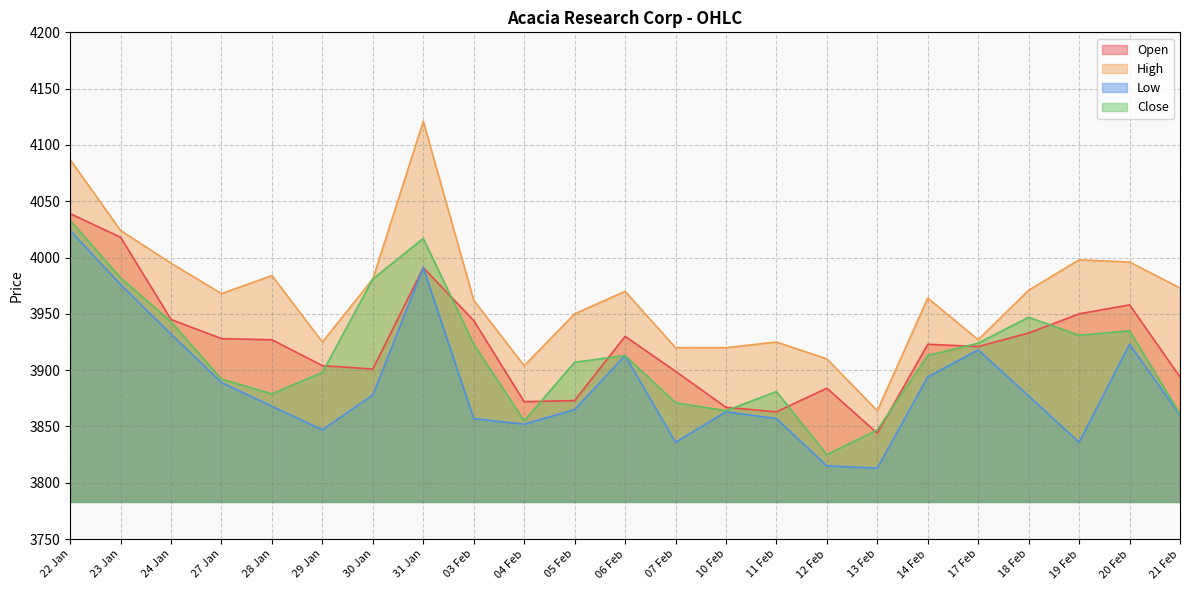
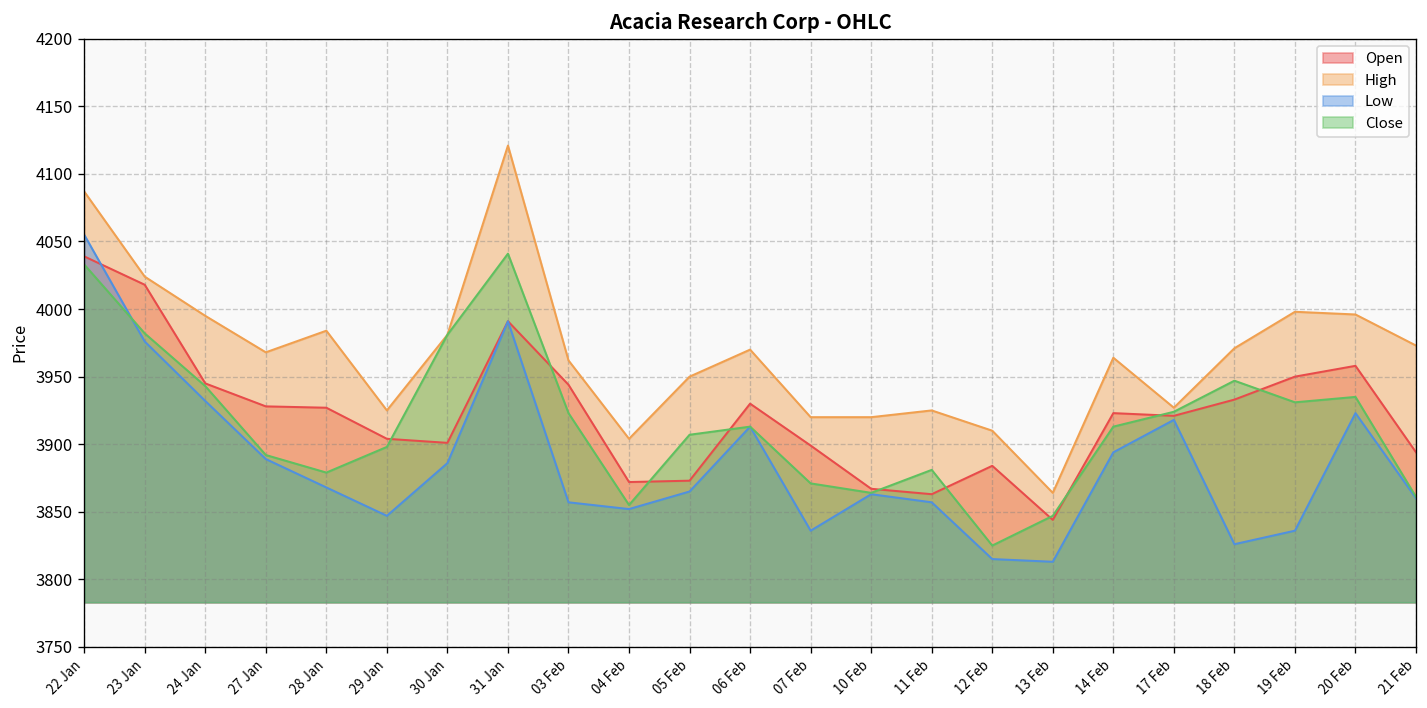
  {
    "Low": {
-     "22 Jan": 4024,
+     "22 Jan": 4055,
      "23 Jan": 3976,
      "24 Jan": 3932,
      "27 Jan": 3889,
      "28 Jan": 3868,
      "29 Jan": 3847,
-     "30 Jan": 3878,
+     "30 Jan": 3886,
      "03 Feb": 3857,
      "04 Feb": 3852,
      "05 Feb": 3865,
      "07 Feb": 3836,
      "11 Feb": 3857,
      "12 Feb": 3815,
      "13 Feb": 3813,
      "14 Feb": 3894,
      "17 Feb": 3918,
-     "18 Feb": 3877,
+     "18 Feb": 3826,
      "19 Feb": 3836,
      "20 Feb": 3923
    },
    "Close": {
      "22 Jan": 4033,
      "23 Jan": 3982,
      "27 Jan": 3892,
      "28 Jan": 3879,
      "29 Jan": 3898,
-     "31 Jan": 4017,
+     "31 Jan": 4041,
      "03 Feb": 3923,
      "04 Feb": 3855,
      "05 Feb": 3907,
      "07 Feb": 3871,
      "11 Feb": 3881,
      "12 Feb": 3825,
      "13 Feb": 3847,
      "14 Feb": 3913,
      "17 Feb": 3924,
      "18 Feb": 3947,
      "19 Feb": 3931,
      "20 Feb": 3935
    }
  }
